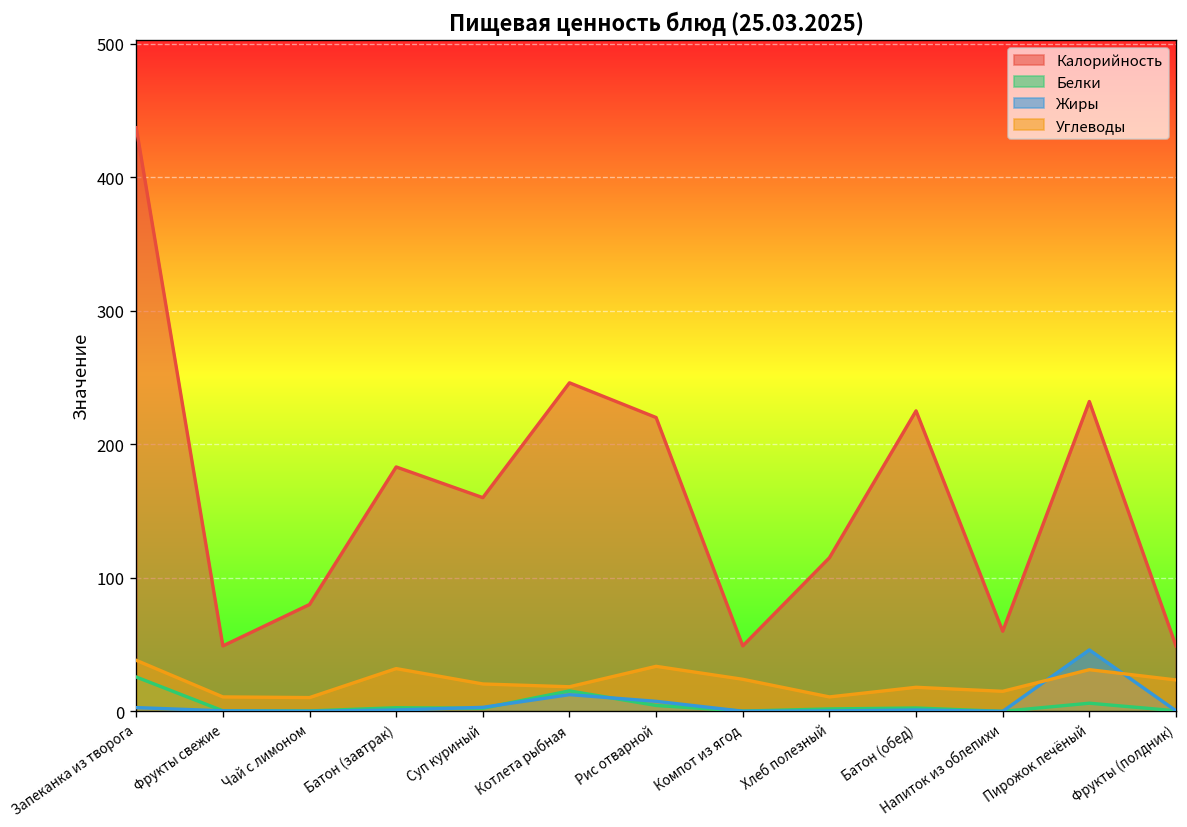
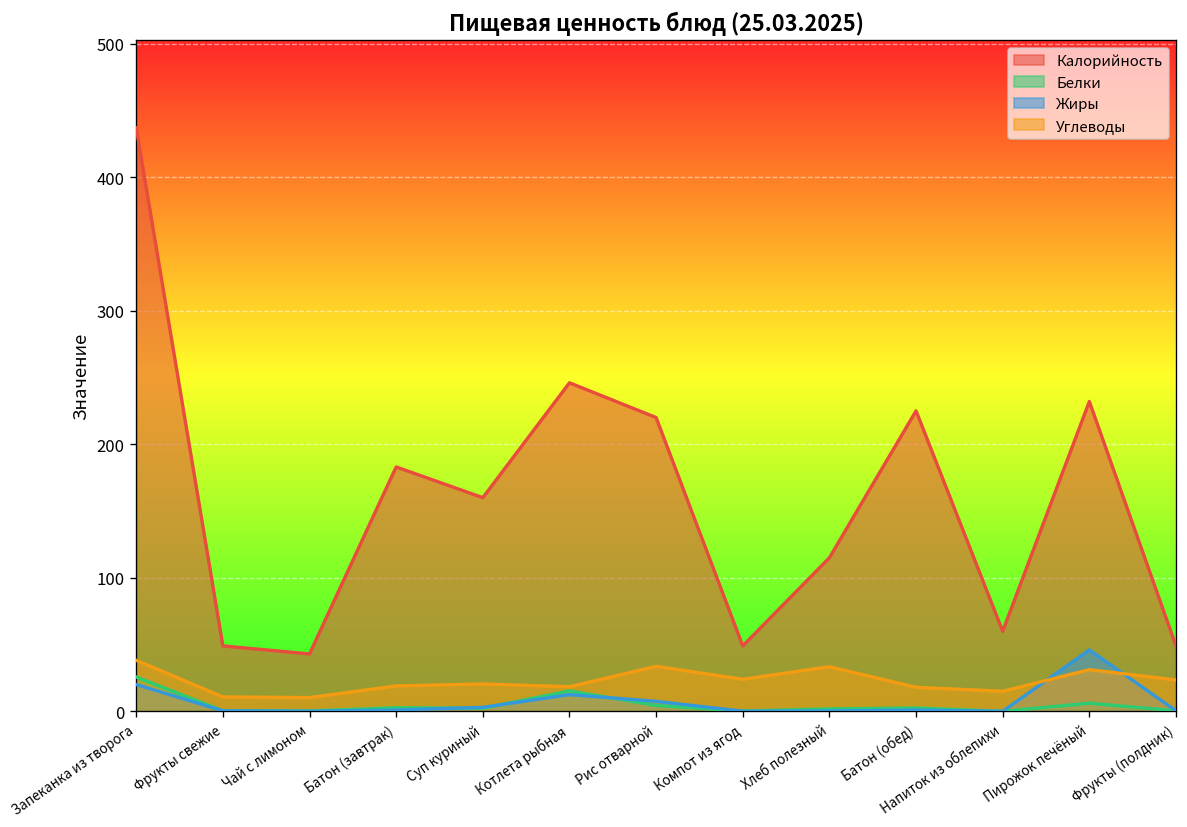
  {
    "Калорийность": {
      "Запеканка из творога": 437,
      "Фрукты свежие": 49,
-     "Чай с лимоном": 80,
+     "Чай с лимоном": 43,
      "Батон (завтрак)": 183,
      "Суп куриный": 160,
      "Котлета рыбная": 246,
      "Рис отварной": 220,
      "Компот из ягод": 49,
      "Хлеб полезный": 115,
      "Батон (обед)": 225,
      "Напиток из облепихи": 60,
      "Пирожок печёный": 232,
      "Фрукты (полдник)": 49
    },
    "Белки": {
      "Запеканка из творога": 26,
      "Котлета рыбная": 15,
      "Рис отварной": 4,
      "Пирожок печёный": 6
    },
    "Жиры": {
-     "Запеканка из творога": 3,
+     "Запеканка из творога": 20,
      "Котлета рыбная": 13,
      "Рис отварной": 8,
      "Пирожок печёный": 46
    },
    "Углеводы": {
      "Запеканка из творога": 38,
      "Фрукты свежие": 11,
      "Чай с лимоном": 10,
-     "Батон (завтрак)": 32,
+     "Батон (завтрак)": 19,
      "Суп куриный": 21,
      "Котлета рыбная": 18,
      "Рис отварной": 34,
      "Компот из ягод": 24,
-     "Хлеб полезный": 11,
+     "Хлеб полезный": 33,
      "Батон (обед)": 18,
      "Напиток из облепихи": 15,
      "Пирожок печёный": 31,
      "Фрукты (полдник)": 24
    }
  }
